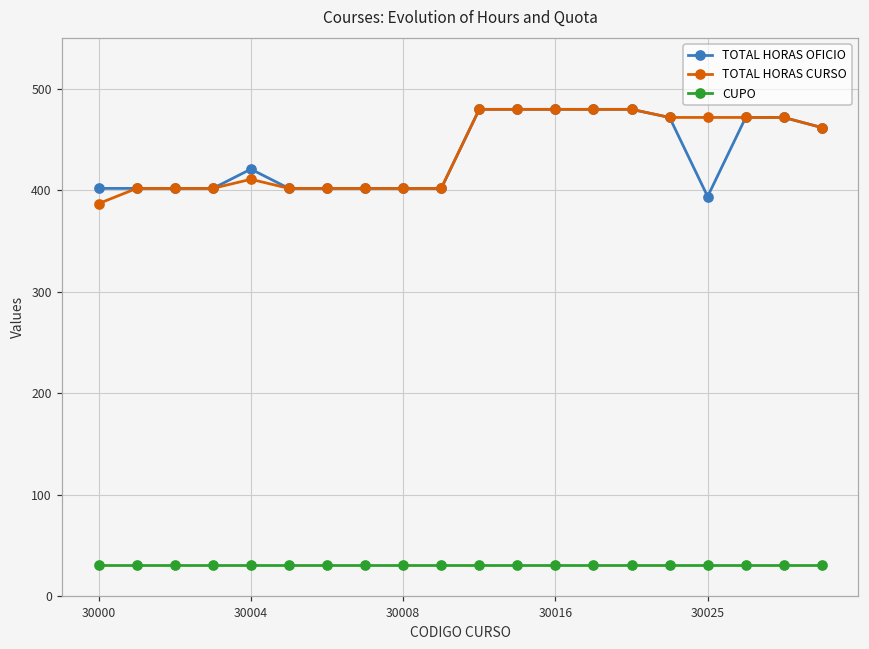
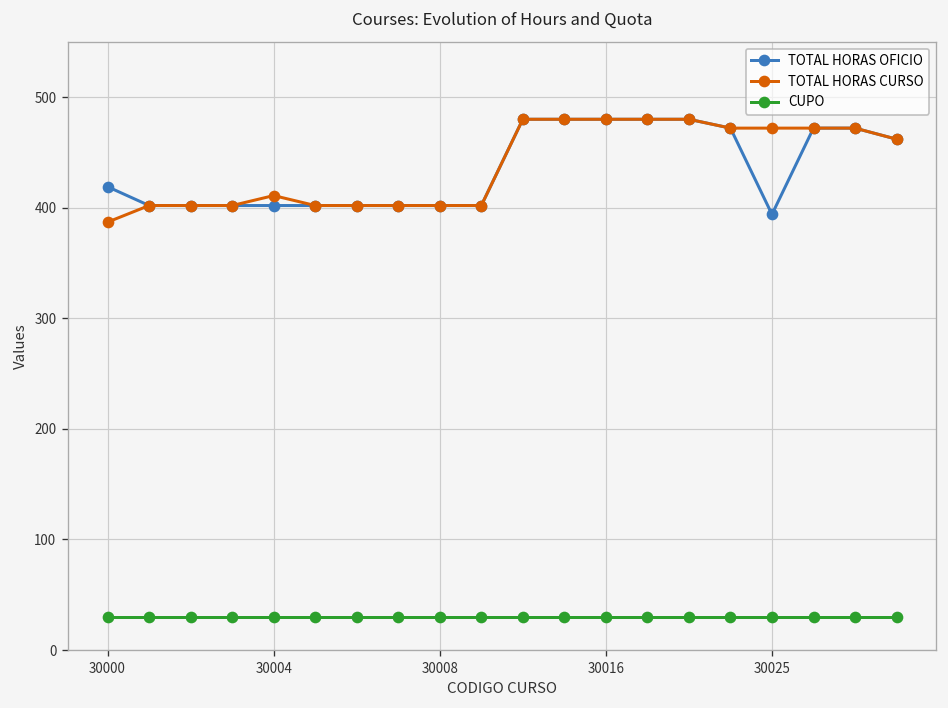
  {
    "TOTAL HORAS OFICIO": {
-     "30000": 400,
-     "30004": 420,
+     "30000": 420,
+     "30004": 400,
      "30025": 390
    },
    "TOTAL HORAS CURSO": {
      "30000": 390,
      "30004": 410,
      "30025": 470
    },
    "CUPO": {
      "30000": 30,
      "30004": 30,
      "30008": 30,
      "30016": 30,
      "30025": 30
    }
  }
